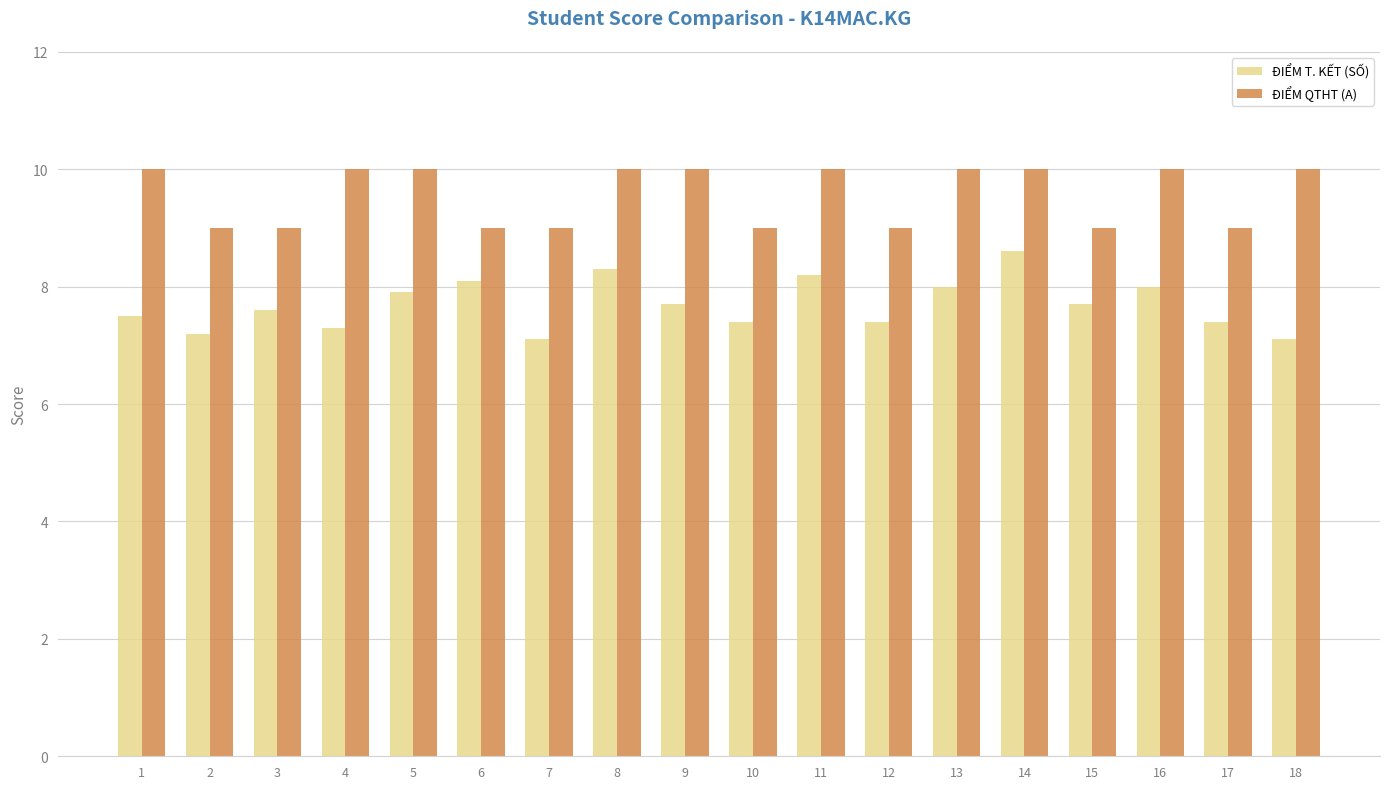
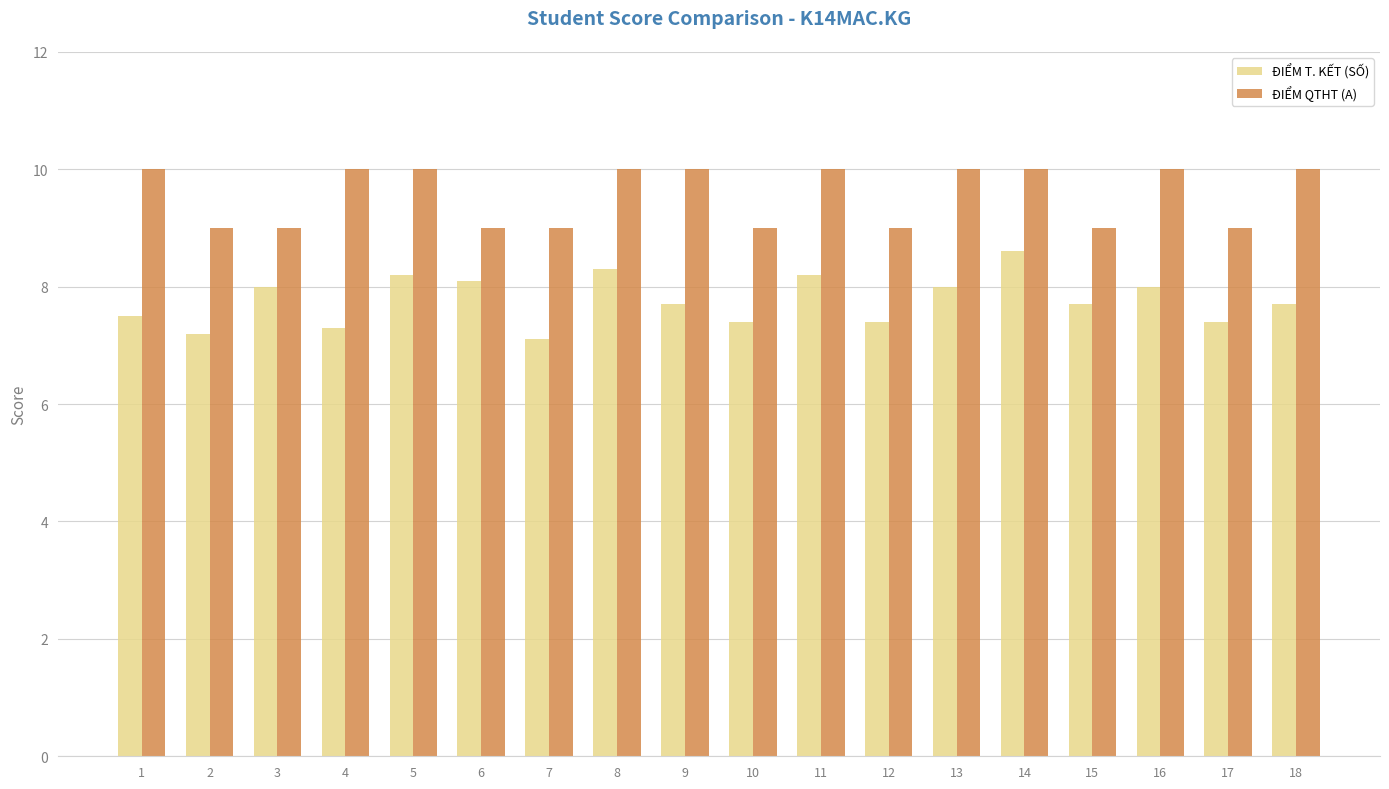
  {
    "ĐIỂM T. KẾT (SỐ)": {
      "1": 7.5,
      "2": 7.2,
-     "3": 7.6,
+     "3": 8.0,
      "4": 7.3,
-     "5": 7.9,
+     "5": 8.2,
      "6": 8.1,
      "7": 7.1,
      "8": 8.3,
      "9": 7.7,
      "10": 7.4,
      "11": 8.2,
      "12": 7.4,
      "13": 8.0,
      "14": 8.6,
      "15": 7.7,
      "16": 8.0,
      "17": 7.4,
-     "18": 7.1
+     "18": 7.7
    },
    "ĐIỂM QTHT (A)": {
      "1": 10.0,
      "2": 9.0,
      "3": 9.0,
      "4": 10.0,
      "5": 10.0,
      "6": 9.0,
      "7": 9.0,
      "8": 10.0,
      "9": 10.0,
      "10": 9.0,
      "11": 10.0,
      "12": 9.0,
      "13": 10.0,
      "14": 10.0,
      "15": 9.0,
      "16": 10.0,
      "17": 9.0,
      "18": 10.0
    }
  }
